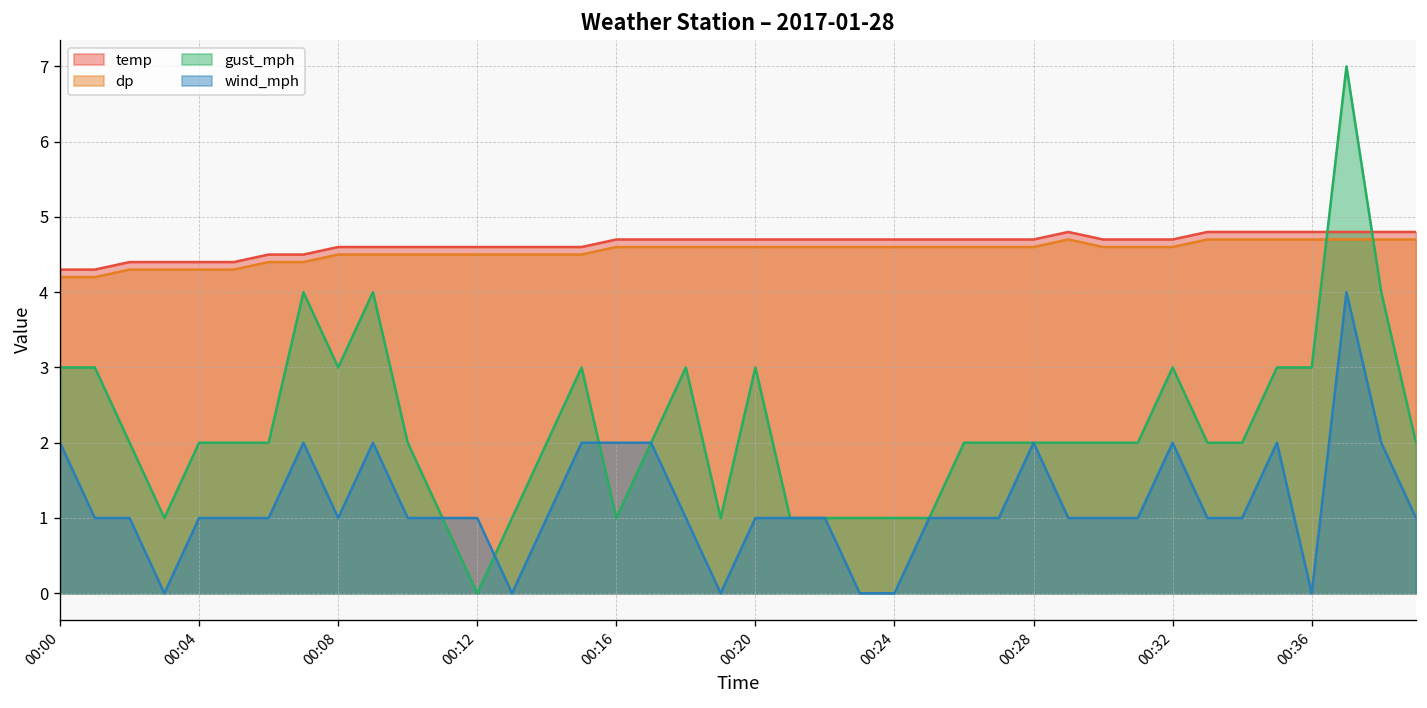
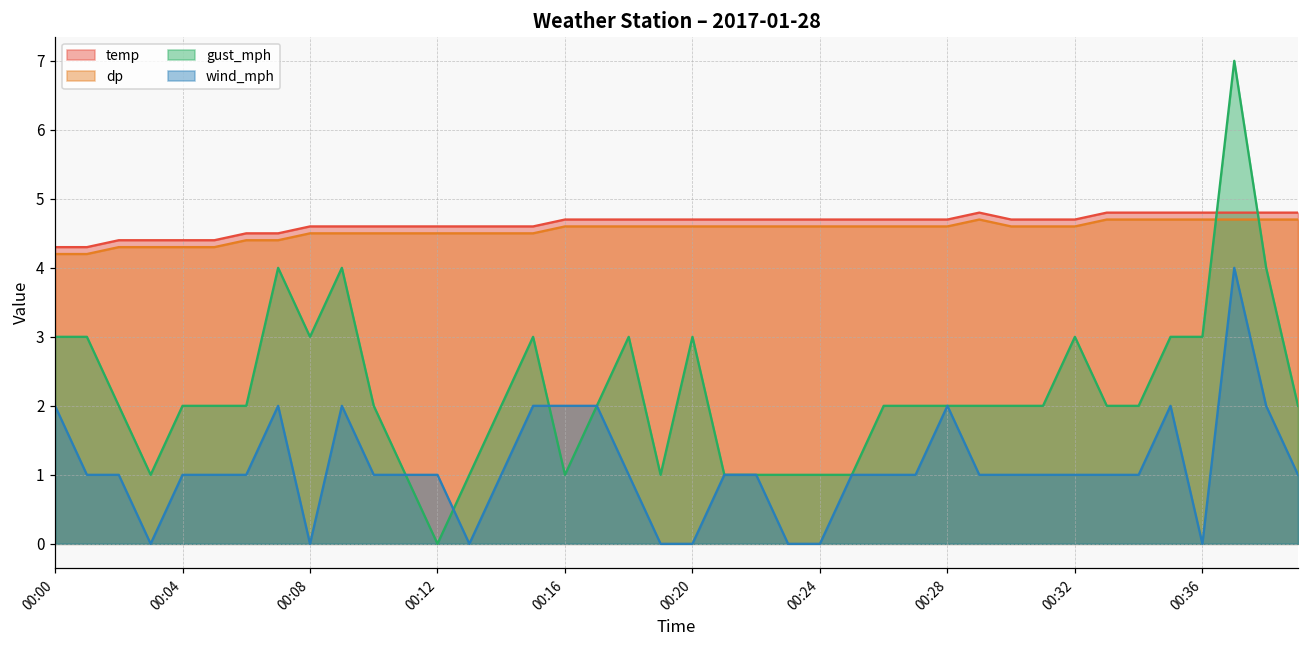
  {
    "gust_mph": {
      "00:00": 3,
      "00:04": 2,
      "00:08": 3,
      "00:12": 0,
      "00:16": 1,
      "00:20": 3,
      "00:24": 1,
      "00:32": 3,
      "00:36": 3
    },
    "wind_mph": {
      "00:00": 2,
      "00:04": 1,
-     "00:08": 1,
+     "00:08": 0,
      "00:12": 1,
      "00:16": 2,
-     "00:20": 1,
+     "00:20": 0,
      "00:24": 0,
-     "00:32": 2,
+     "00:32": 1,
      "00:36": 0
    }
  }
